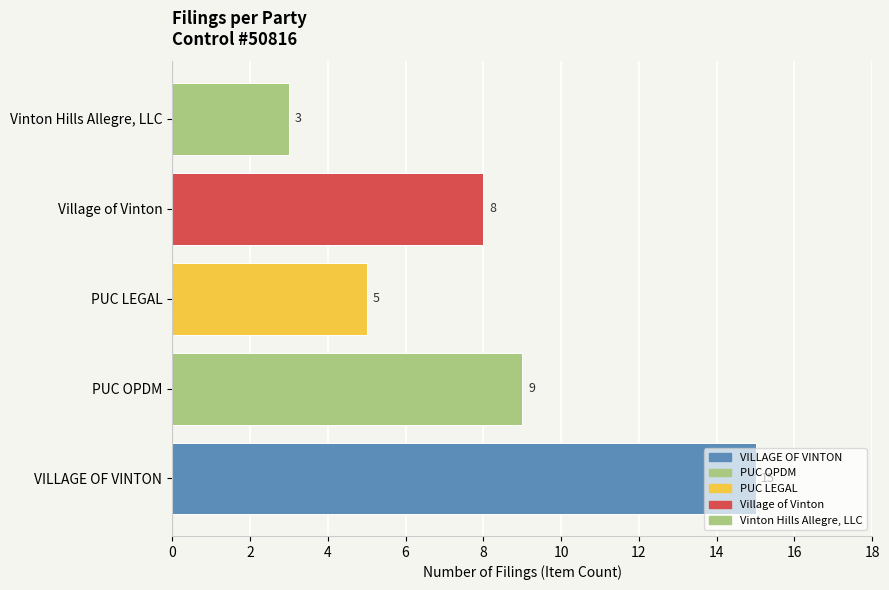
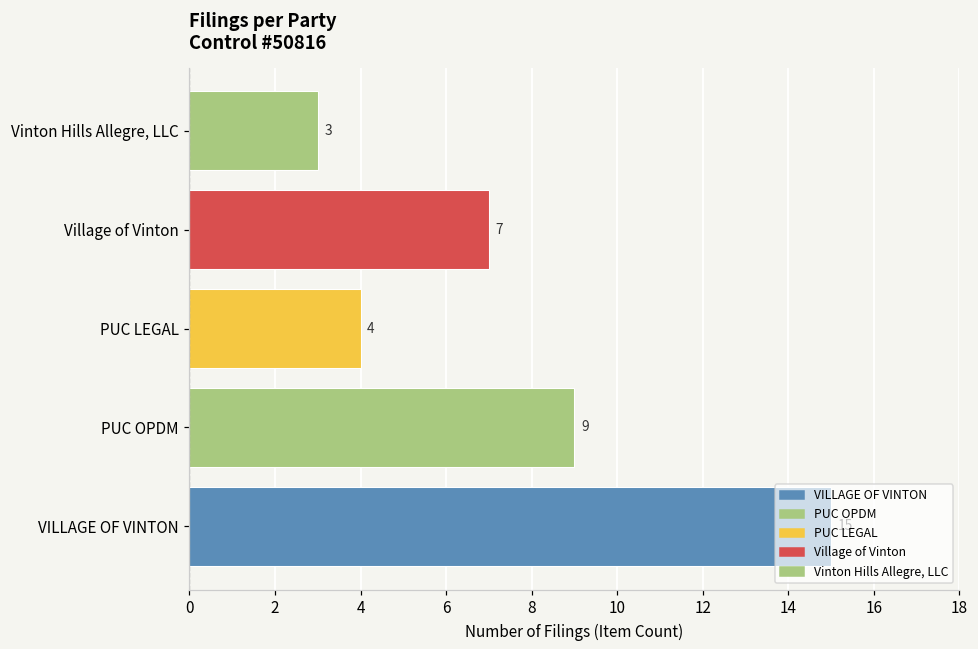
  {
    "Vinton Hills Allegre, LLC": 3,
-   "Village of Vinton": 8,
-   "PUC LEGAL": 5,
+   "Village of Vinton": 7,
+   "PUC LEGAL": 4,
    "PUC OPDM": 9
  }
